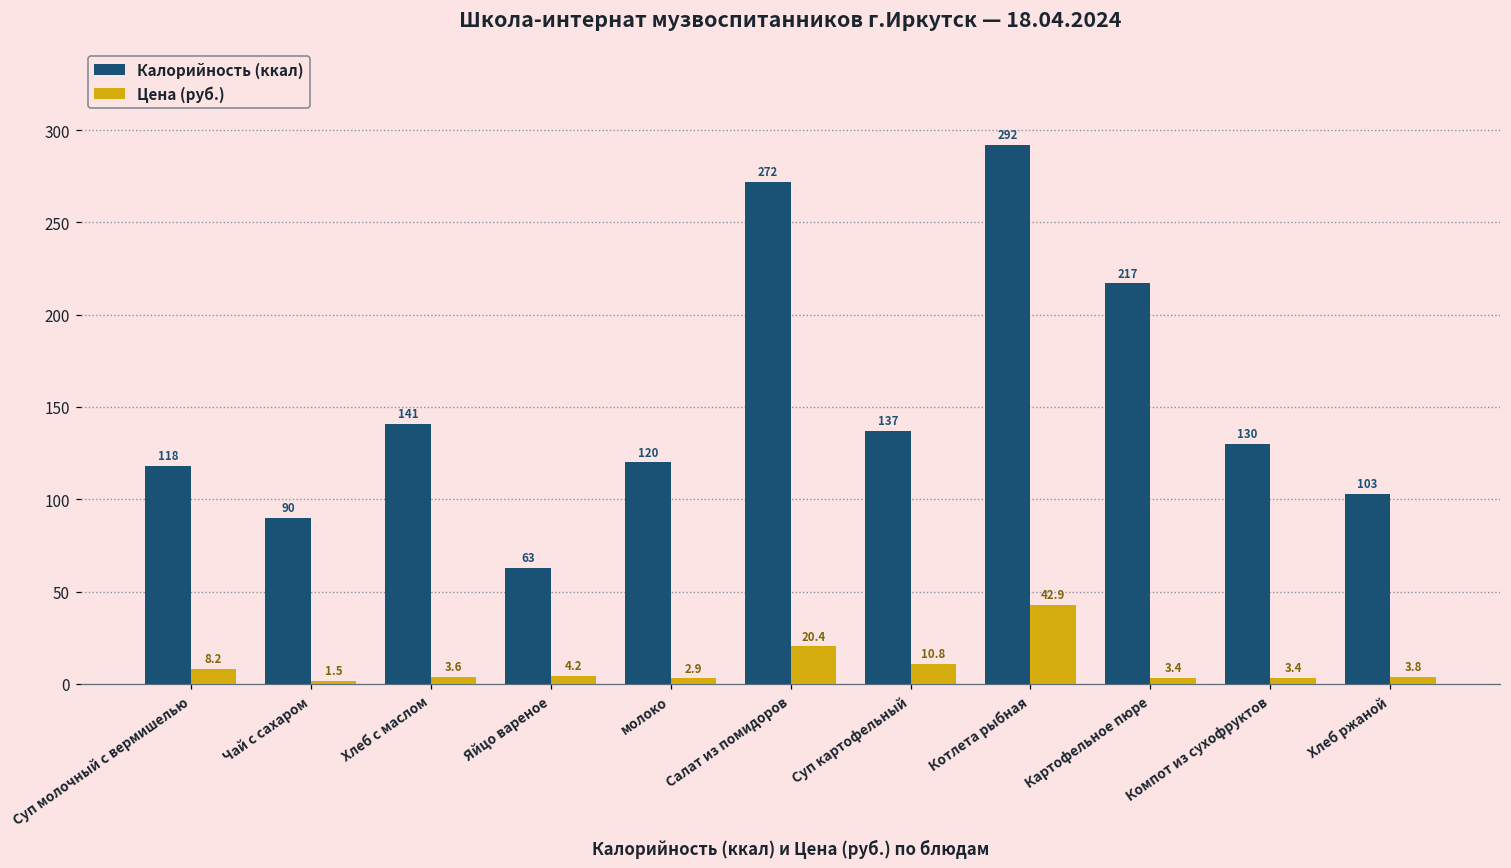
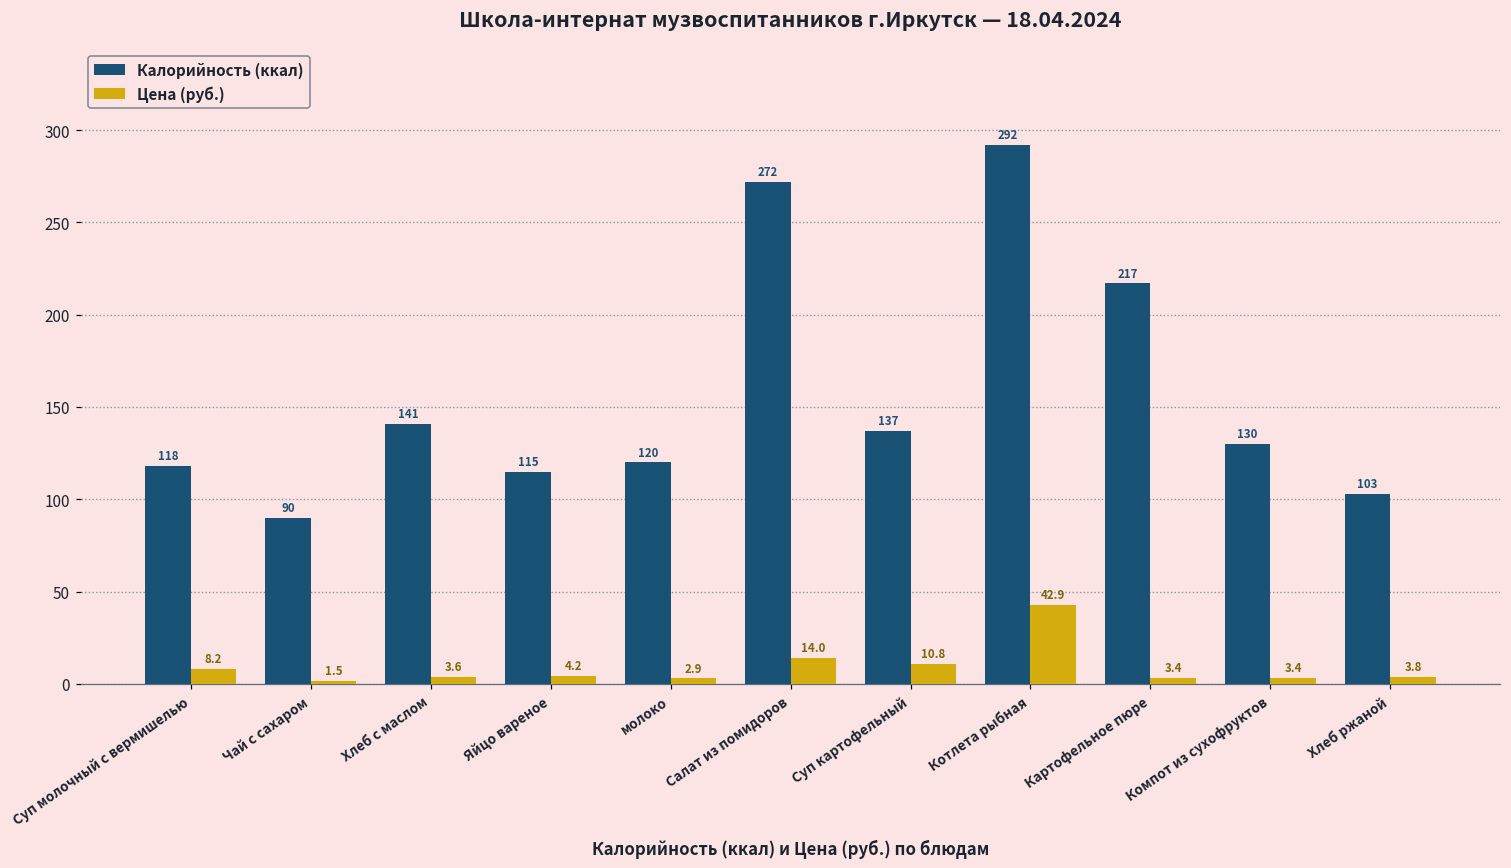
  {
    "Калорийность (ккал)": {
      "Суп молочный с вермишелью": 118,
      "Чай с сахаром": 90,
      "Хлеб с маслом": 141,
-     "Яйцо вареное": 63,
+     "Яйцо вареное": 115,
      "молоко": 120,
      "Салат из помидоров": 272,
      "Суп картофельный": 137,
      "Котлета рыбная": 292,
      "Картофельное пюре": 217,
      "Компот из сухофруктов": 130,
      "Хлеб ржаной": 103
    },
    "Цена (руб.)": {
      "Суп молочный с вермишелью": 8.2,
      "Чай с сахаром": 1.5,
      "Хлеб с маслом": 3.6,
      "Яйцо вареное": 4.2,
      "молоко": 2.9,
-     "Салат из помидоров": 20.4,
+     "Салат из помидоров": 14.0,
      "Суп картофельный": 10.8,
      "Котлета рыбная": 42.9,
      "Картофельное пюре": 3.4,
      "Компот из сухофруктов": 3.4,
      "Хлеб ржаной": 3.8
    }
  }
